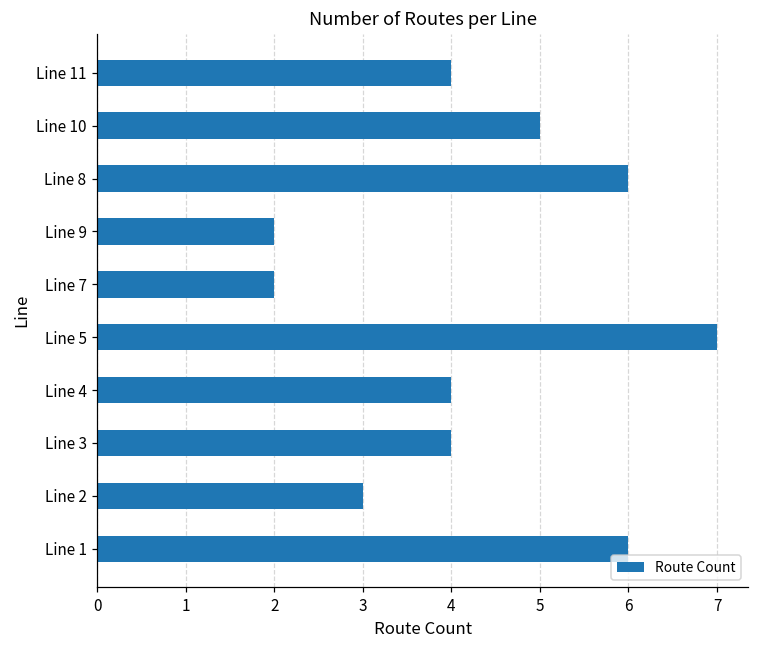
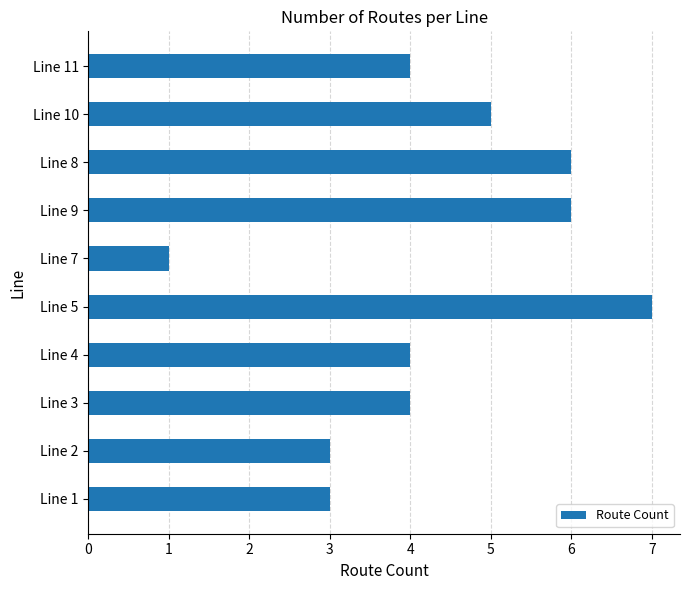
  {
    "Line 11": 4,
    "Line 10": 5,
    "Line 8": 6,
-   "Line 9": 2,
-   "Line 7": 2,
+   "Line 9": 6,
+   "Line 7": 1,
    "Line 5": 7,
    "Line 4": 4,
    "Line 3": 4,
    "Line 2": 3,
-   "Line 1": 6
+   "Line 1": 3
  }
